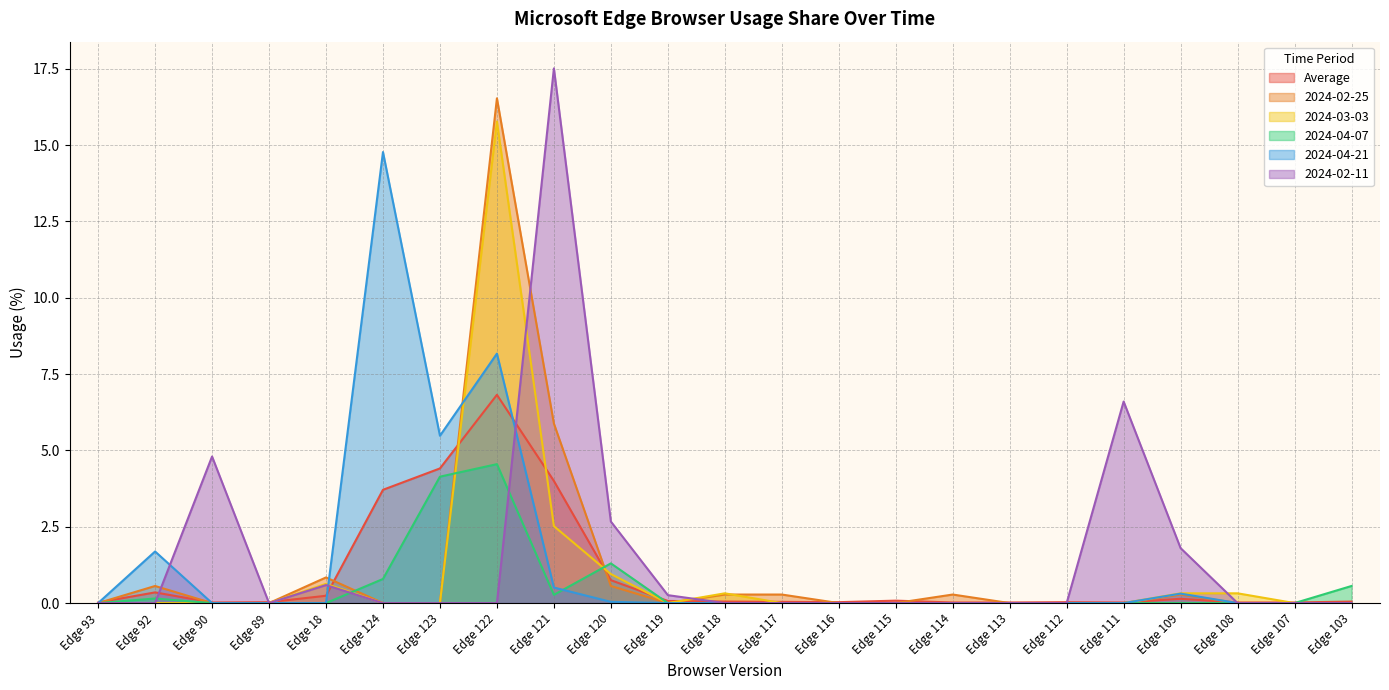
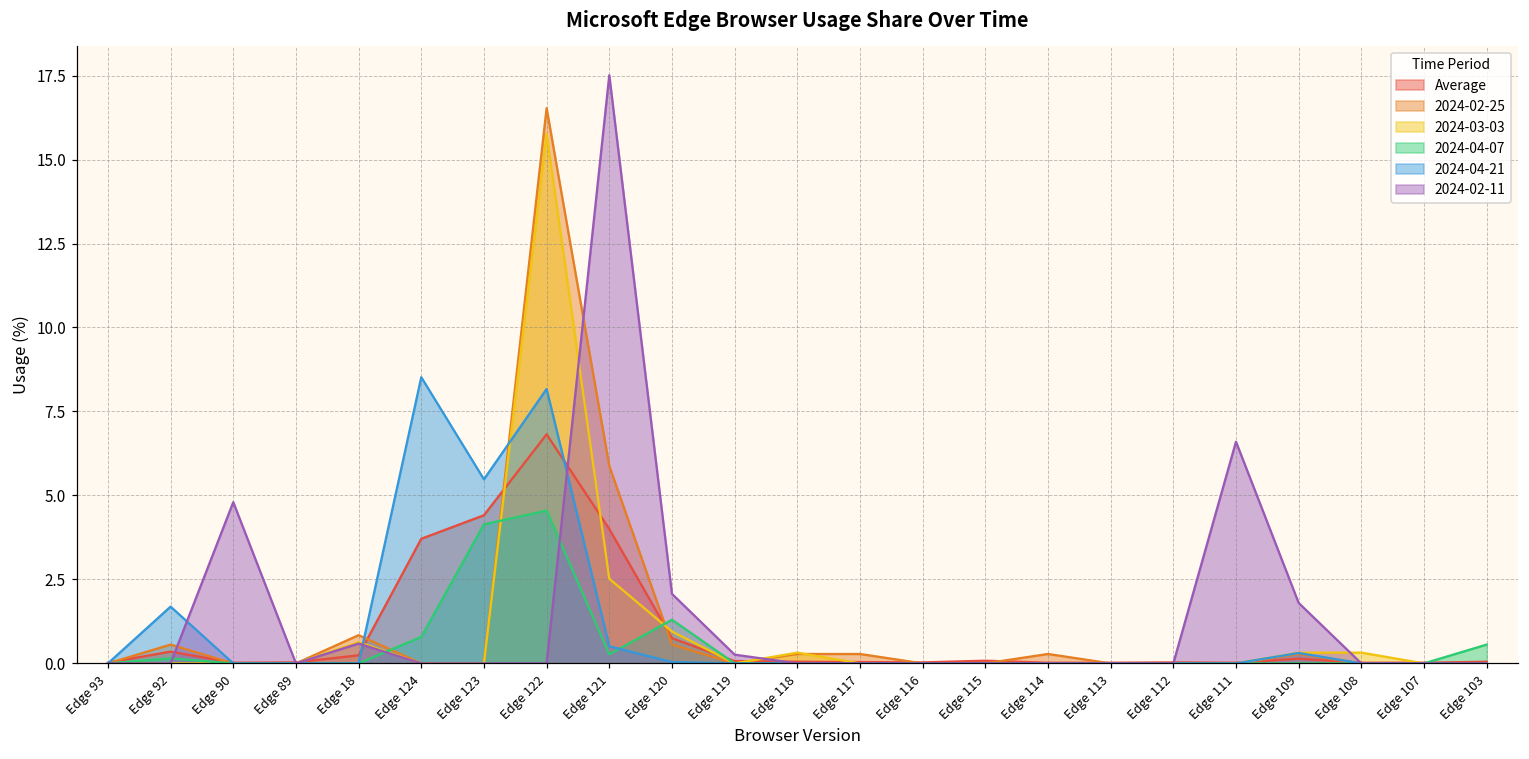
  {
    "2024-04-07": {
      "Edge 92": 0.2,
      "Edge 124": 0.8,
      "Edge 123": 4.1,
      "Edge 122": 4.6,
      "Edge 121": 0.3,
      "Edge 120": 1.3,
      "Edge 109": 0.0,
      "Edge 103": 0.6
    },
    "2024-04-21": {
      "Edge 92": 1.7,
-     "Edge 124": 14.8,
+     "Edge 124": 8.5,
      "Edge 123": 5.5,
      "Edge 122": 8.2,
      "Edge 121": 0.5,
      "Edge 120": 0.0
    },
    "2024-02-11": {
      "Edge 90": 4.8,
      "Edge 122": 0.0,
      "Edge 121": 17.5,
-     "Edge 120": 2.7,
+     "Edge 120": 2.1,
      "Edge 119": 0.3,
      "Edge 111": 6.6,
      "Edge 109": 1.8
    }
  }
